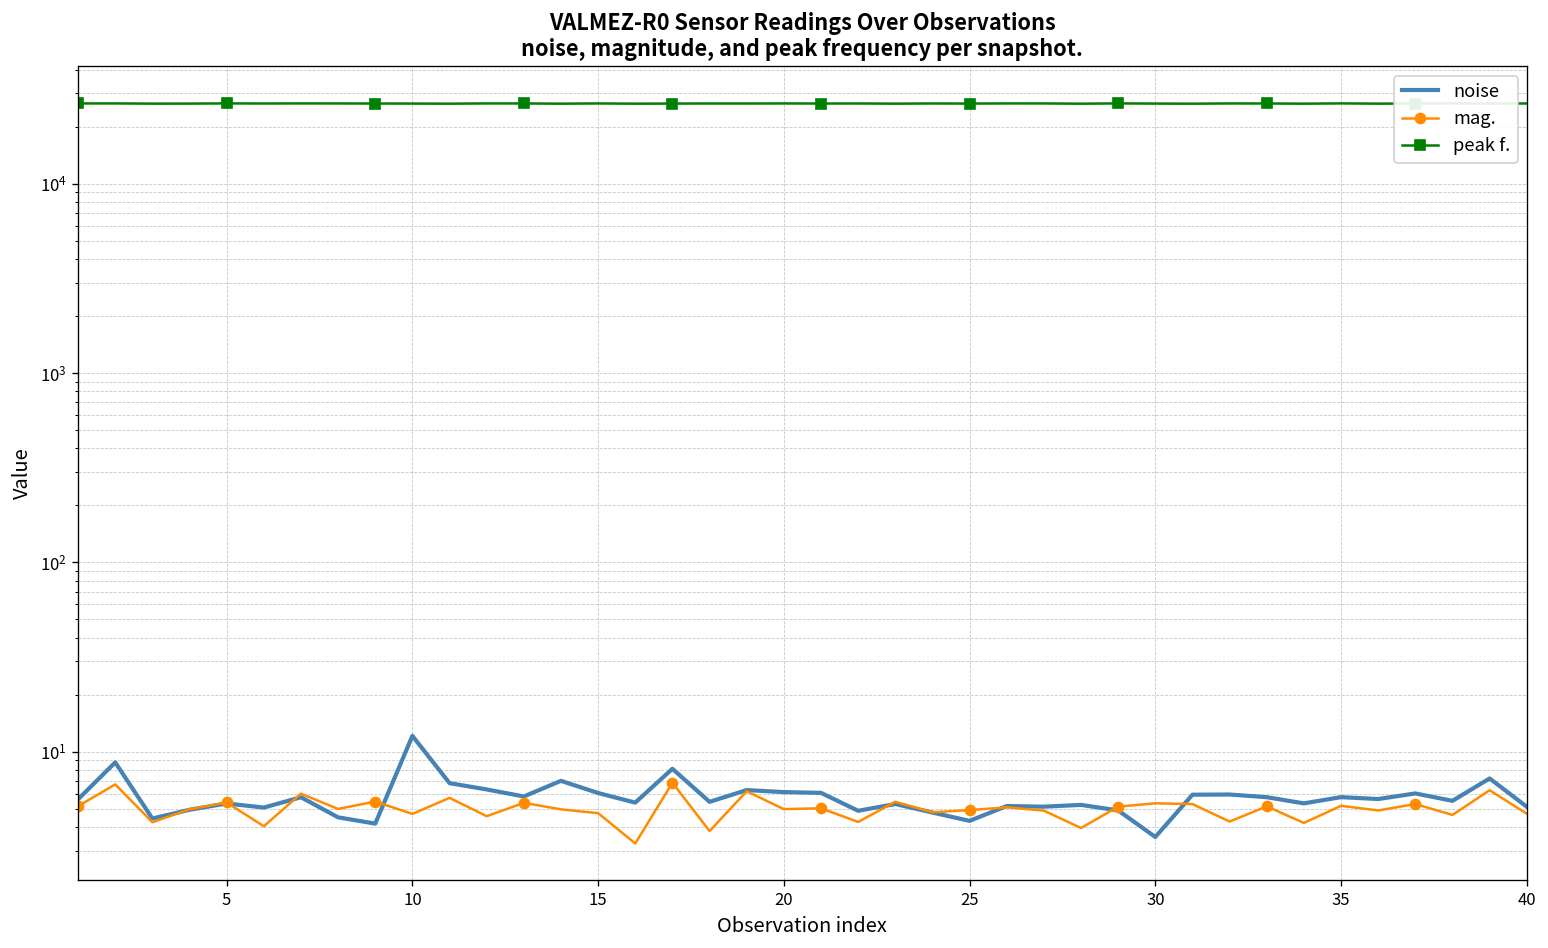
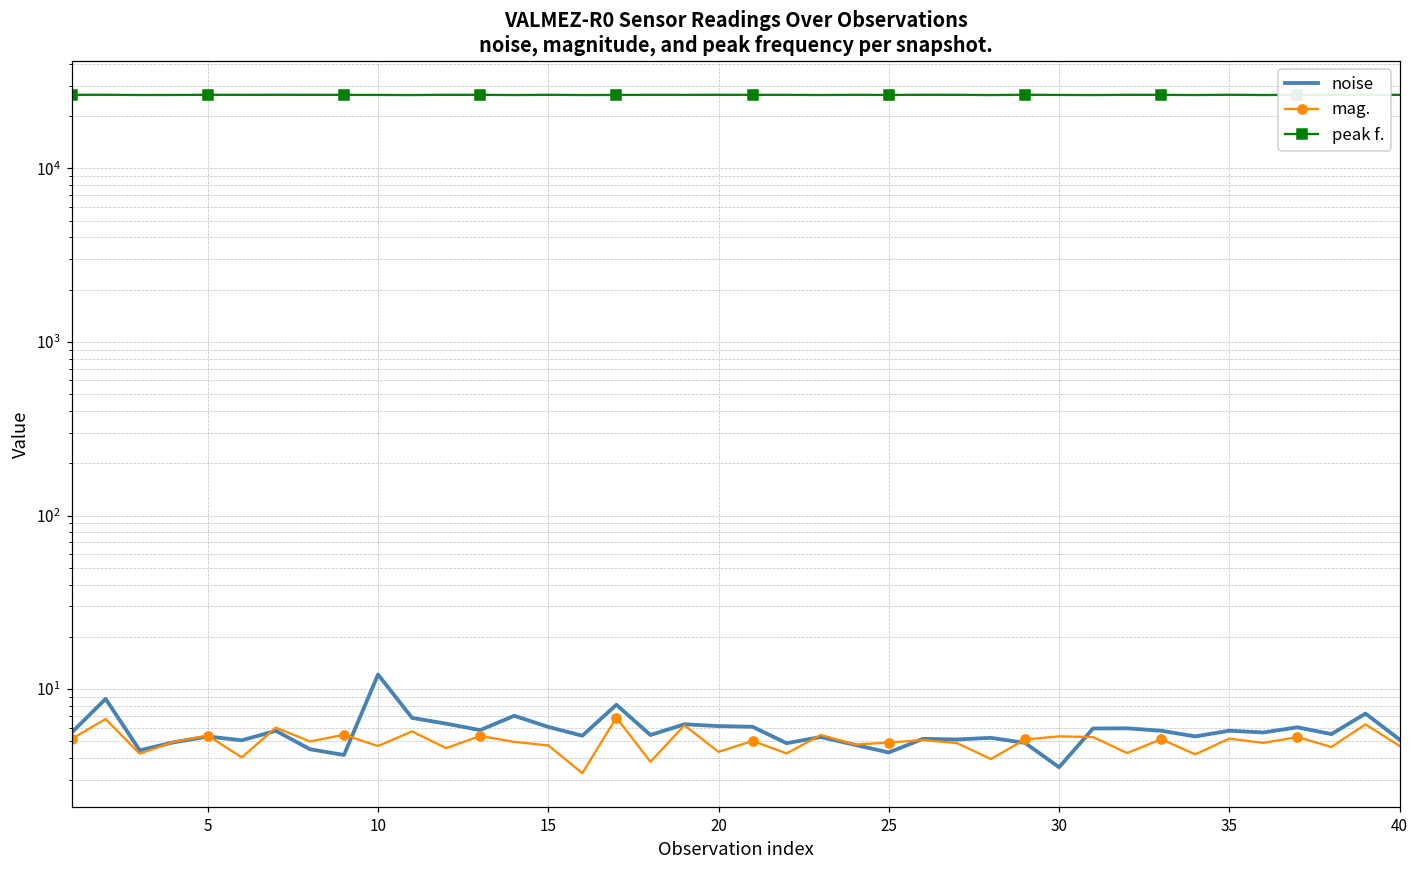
  {
    "noise": {
      "10": 12,
      "15": 6.0,
      "20": 6.1,
      "25": 4.3,
      "30": 3.5,
      "35": 5.8,
      "40": 5.1
    },
    "mag.": {
      "10": 4.7,
      "15": 4.7,
-     "20": 5.0,
+     "20": 4.3,
      "25": 4.9,
      "30": 5.3,
      "35": 5.2,
      "40": 4.7
    },
    "peak f.": {
      "5": 27000,
      "10": 26000,
      "15": 27000,
      "20": 27000,
      "25": 26000,
      "30": 26000,
      "35": 27000,
      "40": 27000
    }
  }
